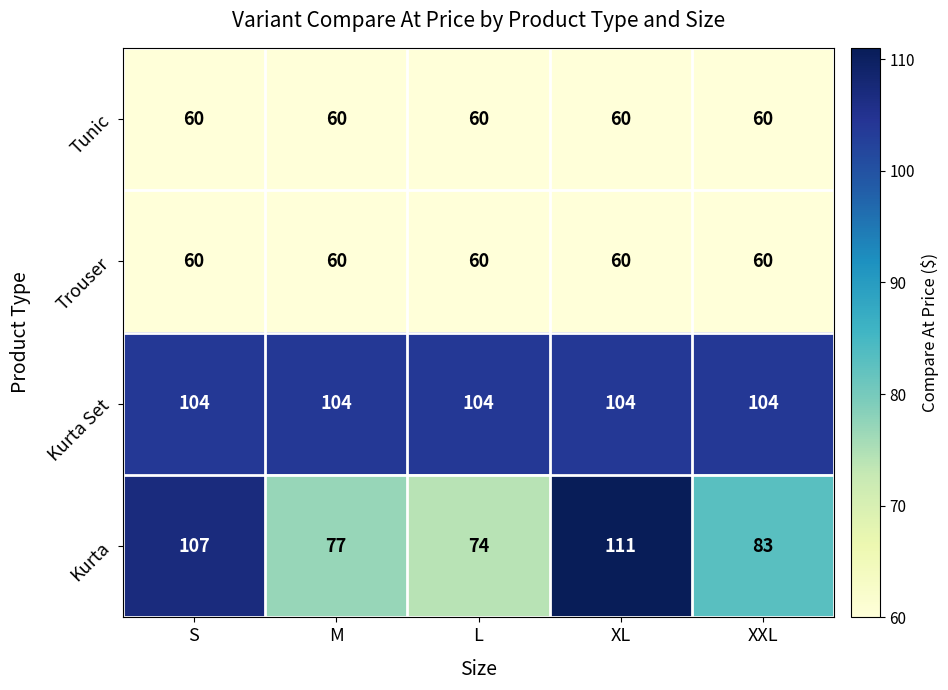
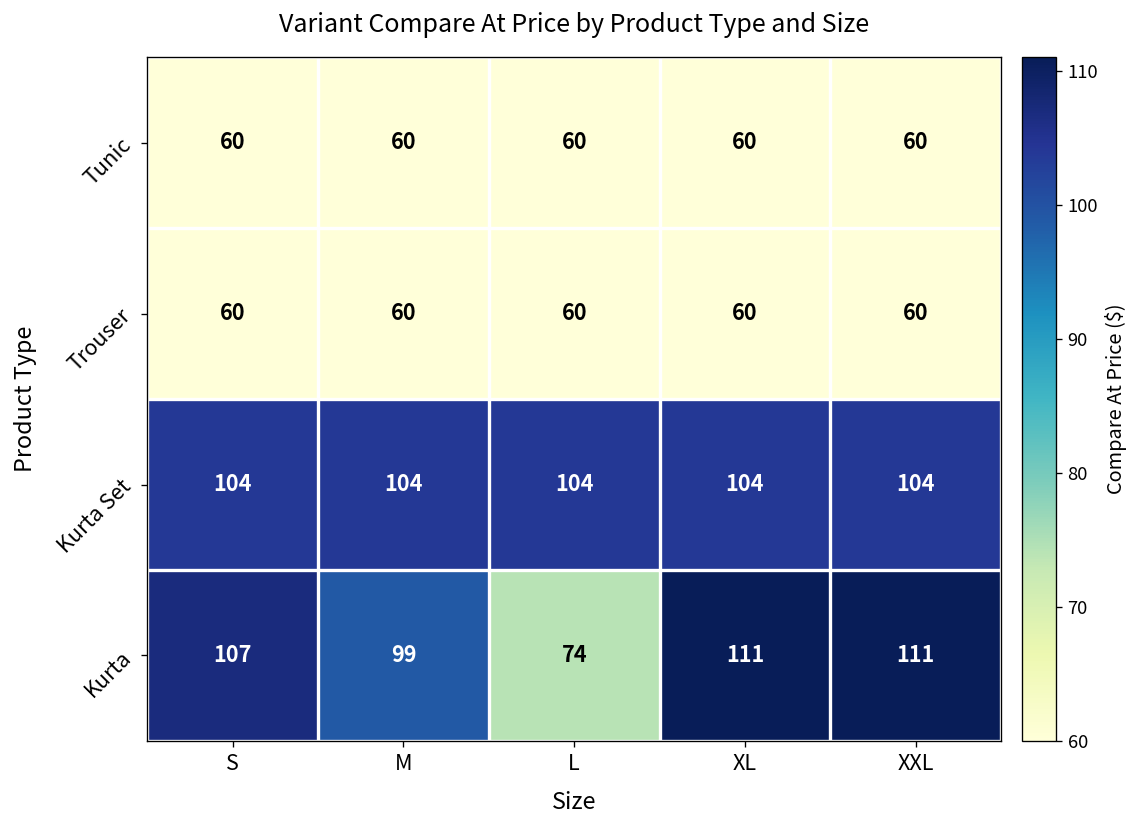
  {
    "Tunic": {
      "S": 60,
      "M": 60,
      "L": 60,
      "XL": 60,
      "XXL": 60
    },
    "Trouser": {
      "S": 60,
      "M": 60,
      "L": 60,
      "XL": 60,
      "XXL": 60
    },
    "Kurta Set": {
      "S": 104,
      "M": 104,
      "L": 104,
      "XL": 104,
      "XXL": 104
    },
    "Kurta": {
      "S": 107,
-     "M": 77,
+     "M": 99,
      "L": 74,
      "XL": 111,
-     "XXL": 83
+     "XXL": 111
    }
  }
